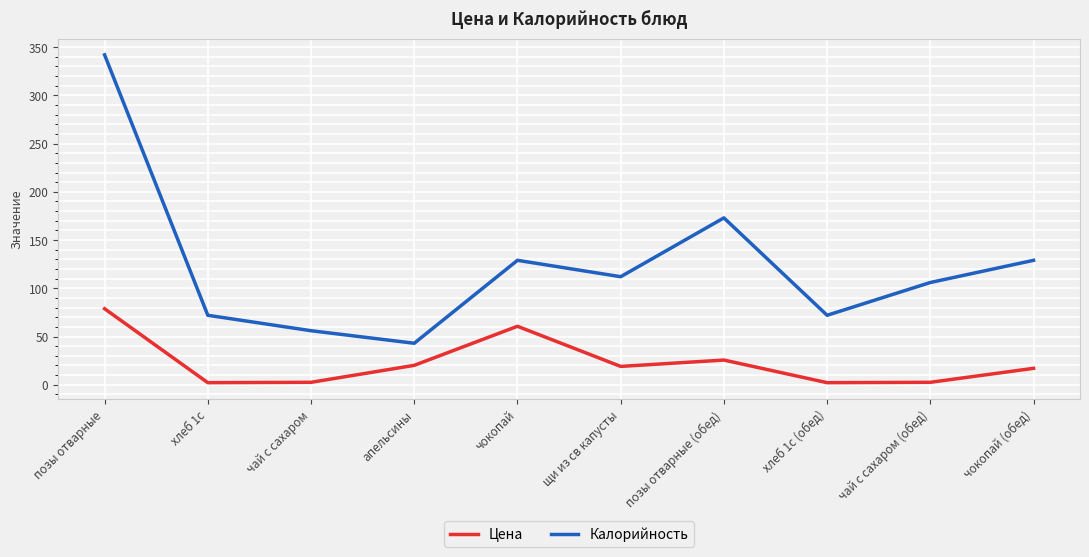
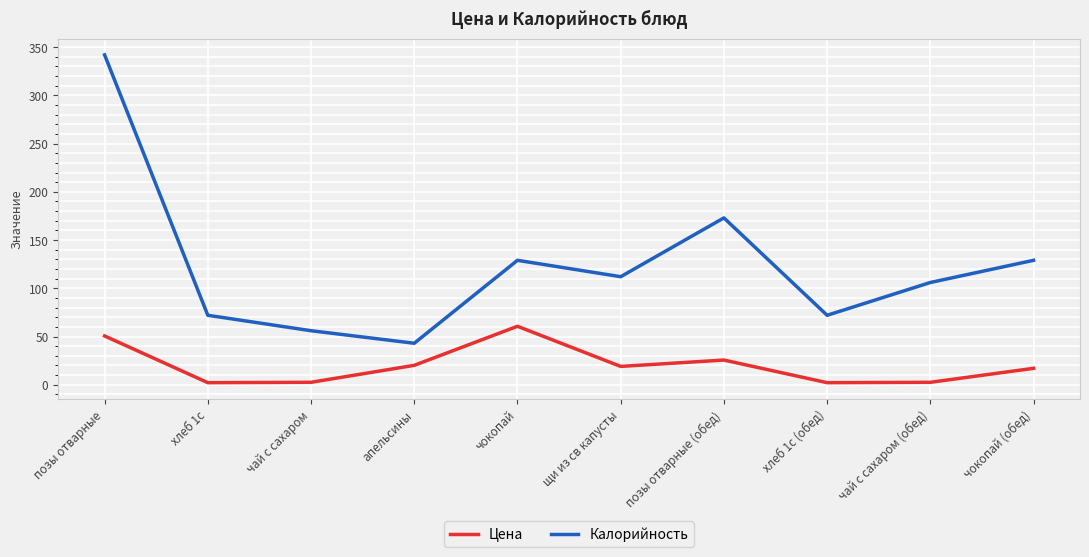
  {
    "Цена": {
-     "позы отварные": 80,
+     "позы отварные": 50,
      "хлеб 1с": 0,
      "чай с сахаром": 0,
      "апельсины": 20,
      "чокопай": 60,
      "щи из св капусты": 20,
      "позы отварные (обед)": 30,
      "хлеб 1с (обед)": 0,
      "чай с сахаром (обед)": 0,
      "чокопай (обед)": 20
    },
    "Калорийность": {
      "позы отварные": 340,
      "хлеб 1с": 70,
      "чай с сахаром": 60,
      "апельсины": 40,
      "чокопай": 130,
      "щи из св капусты": 110,
      "позы отварные (обед)": 170,
      "хлеб 1с (обед)": 70,
      "чай с сахаром (обед)": 110,
      "чокопай (обед)": 130
    }
  }
